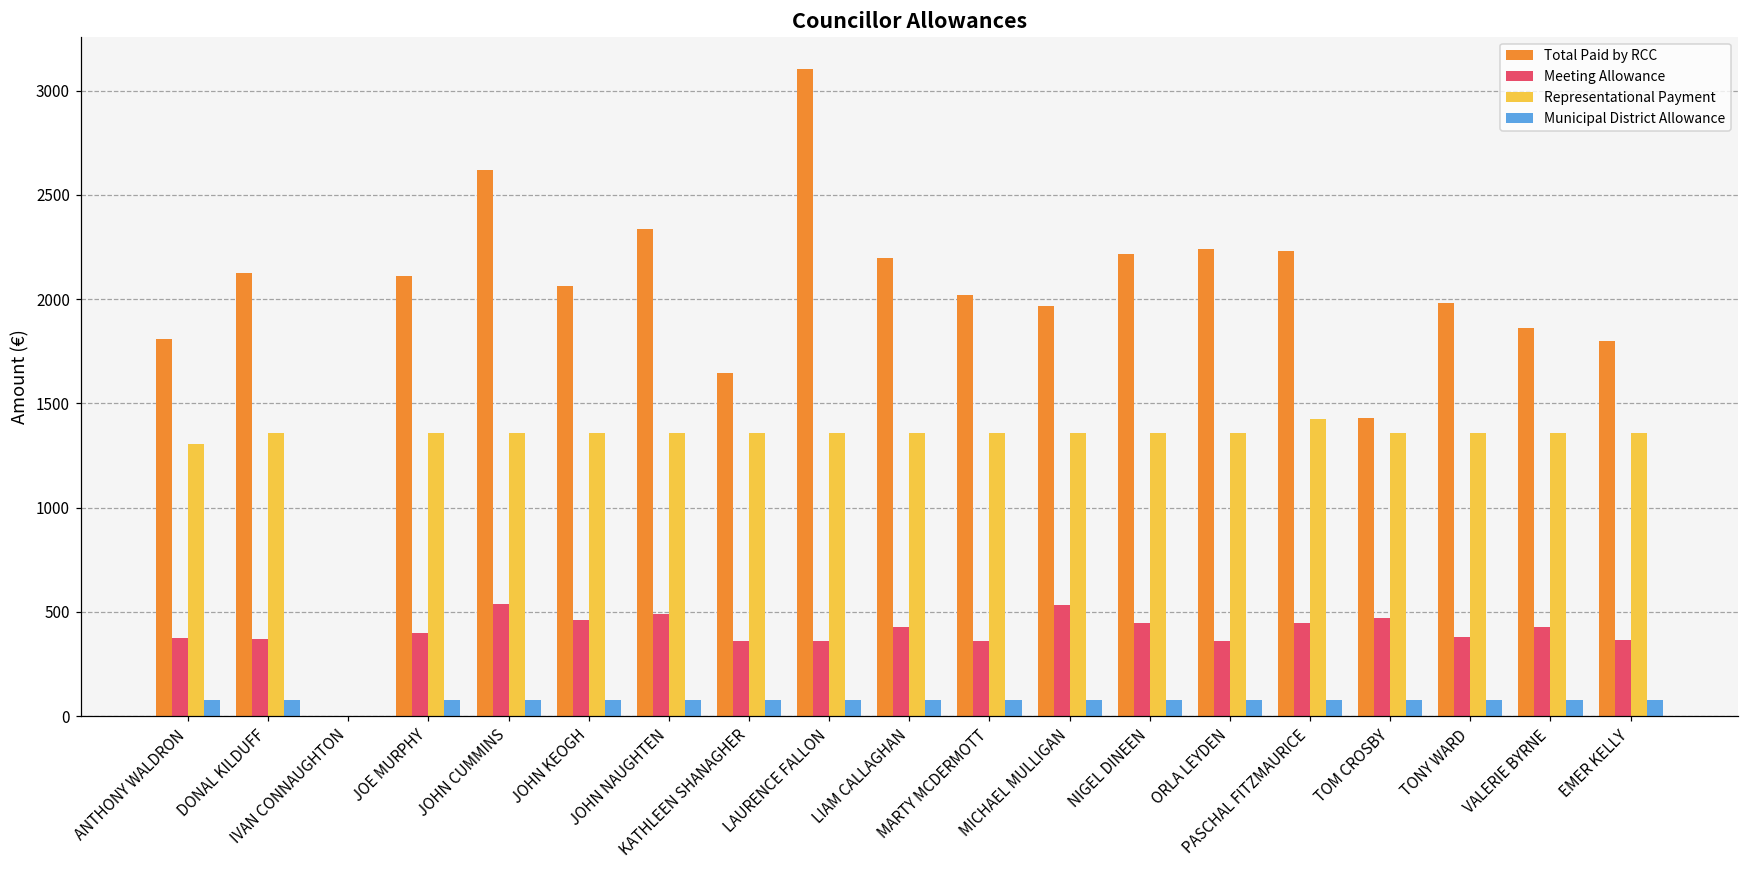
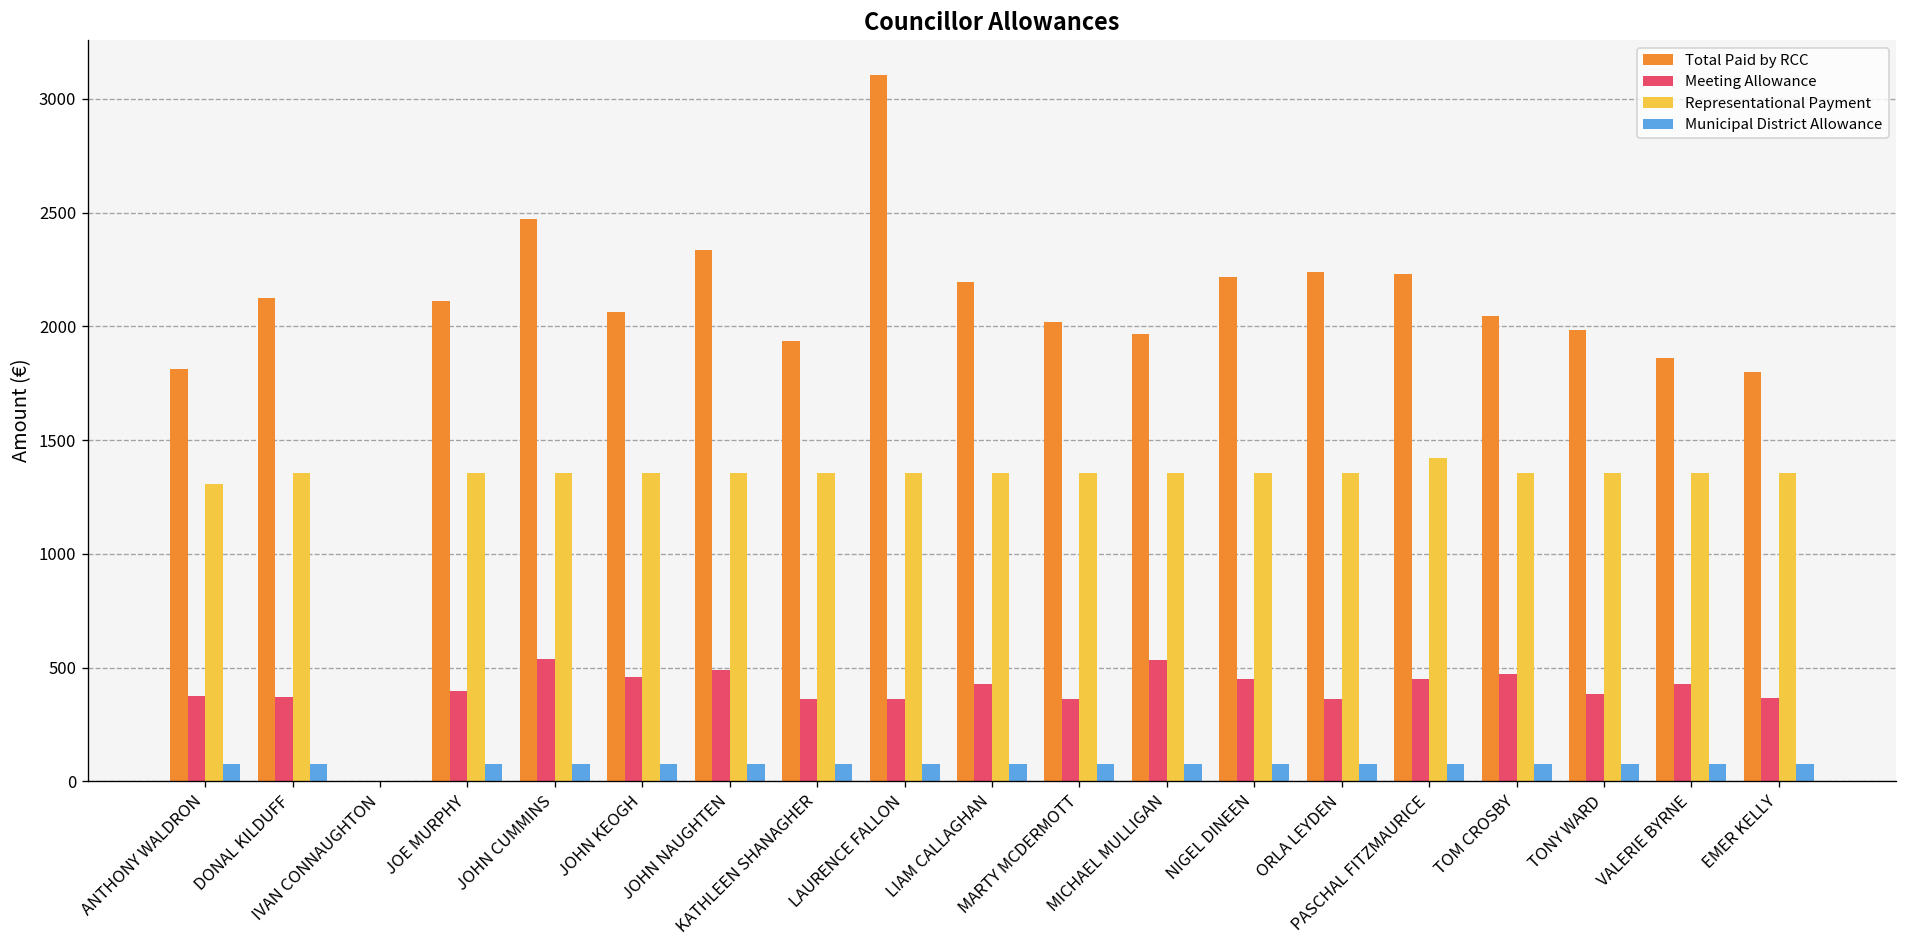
  {
    "Total Paid by RCC": {
      "ANTHONY WALDRON": 1810,
      "DONAL KILDUFF": 2130,
      "IVAN CONNAUGHTON": 0,
      "JOE MURPHY": 2110,
-     "JOHN CUMMINS": 2620,
+     "JOHN CUMMINS": 2470,
      "JOHN KEOGH": 2060,
      "JOHN NAUGHTEN": 2340,
-     "KATHLEEN SHANAGHER": 1640,
+     "KATHLEEN SHANAGHER": 1930,
      "LAURENCE FALLON": 3100,
      "LIAM CALLAGHAN": 2200,
      "MARTY MCDERMOTT": 2020,
      "MICHAEL MULLIGAN": 1970,
      "NIGEL DINEEN": 2220,
      "ORLA LEYDEN": 2240,
      "PASCHAL FITZMAURICE": 2230,
-     "TOM CROSBY": 1430,
+     "TOM CROSBY": 2040,
      "TONY WARD": 1980,
      "VALERIE BYRNE": 1860,
      "EMER KELLY": 1800
    },
    "Meeting Allowance": {
      "ANTHONY WALDRON": 380,
      "DONAL KILDUFF": 370,
      "IVAN CONNAUGHTON": 0,
      "JOE MURPHY": 400,
      "JOHN CUMMINS": 540,
      "JOHN KEOGH": 460,
      "JOHN NAUGHTEN": 490,
      "KATHLEEN SHANAGHER": 360,
      "LAURENCE FALLON": 360,
      "LIAM CALLAGHAN": 430,
      "MARTY MCDERMOTT": 360,
      "MICHAEL MULLIGAN": 530,
      "NIGEL DINEEN": 450,
      "ORLA LEYDEN": 360,
      "PASCHAL FITZMAURICE": 450,
      "TOM CROSBY": 470,
      "TONY WARD": 380,
      "VALERIE BYRNE": 430,
      "EMER KELLY": 360
    },
    "Representational Payment": {
      "ANTHONY WALDRON": 1310,
      "DONAL KILDUFF": 1360,
      "IVAN CONNAUGHTON": 0,
      "JOE MURPHY": 1360,
      "JOHN CUMMINS": 1360,
      "JOHN KEOGH": 1360,
      "JOHN NAUGHTEN": 1360,
      "KATHLEEN SHANAGHER": 1360,
      "LAURENCE FALLON": 1360,
      "LIAM CALLAGHAN": 1360,
      "MARTY MCDERMOTT": 1360,
      "MICHAEL MULLIGAN": 1360,
      "NIGEL DINEEN": 1360,
      "ORLA LEYDEN": 1360,
      "PASCHAL FITZMAURICE": 1420,
      "TOM CROSBY": 1360,
      "TONY WARD": 1360,
      "VALERIE BYRNE": 1360,
      "EMER KELLY": 1360
    },
    "Municipal District Allowance": {
      "ANTHONY WALDRON": 80,
      "DONAL KILDUFF": 80,
      "IVAN CONNAUGHTON": 0,
      "JOE MURPHY": 80,
      "JOHN CUMMINS": 80,
      "JOHN KEOGH": 80,
      "JOHN NAUGHTEN": 80,
      "KATHLEEN SHANAGHER": 80,
      "LAURENCE FALLON": 80,
      "LIAM CALLAGHAN": 80,
      "MARTY MCDERMOTT": 80,
      "MICHAEL MULLIGAN": 80,
      "NIGEL DINEEN": 80,
      "ORLA LEYDEN": 80,
      "PASCHAL FITZMAURICE": 80,
      "TOM CROSBY": 80,
      "TONY WARD": 80,
      "VALERIE BYRNE": 80,
      "EMER KELLY": 80
    }
  }
